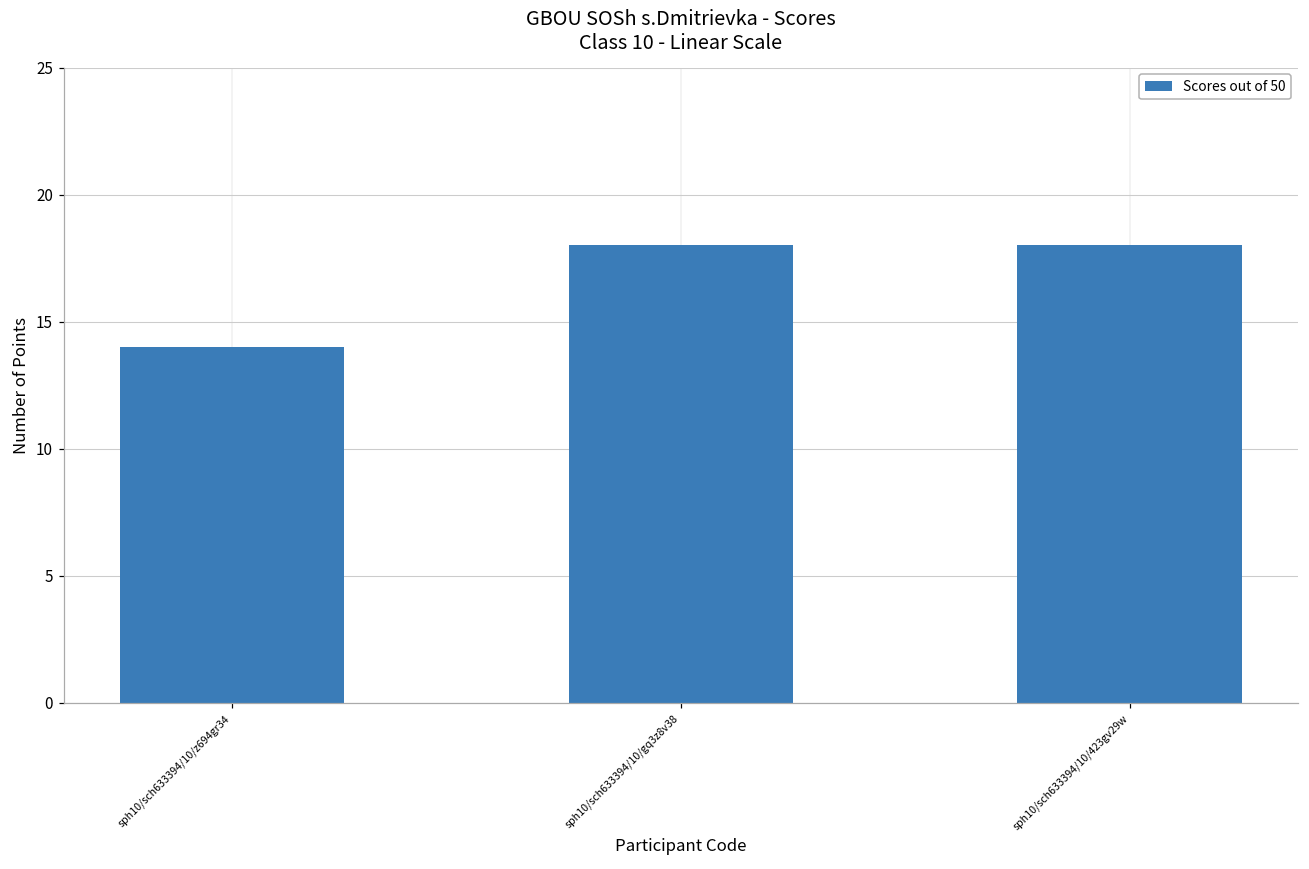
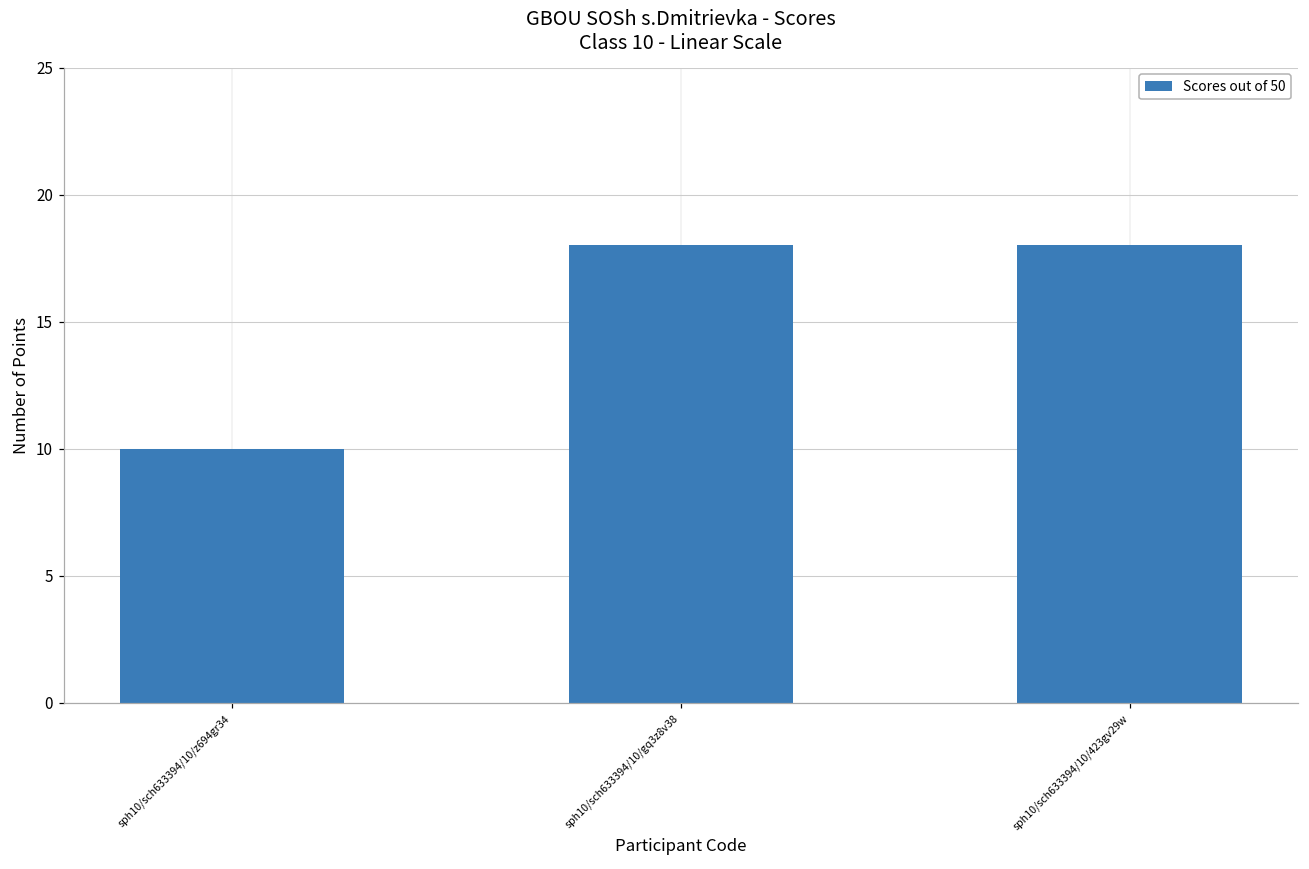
  {
-   "sph10/sch633394/10/z694gr34": 14,
+   "sph10/sch633394/10/z694gr34": 10,
    "sph10/sch633394/10/gq3z8v38": 18,
    "sph10/sch633394/10/423gv29w": 18
  }
